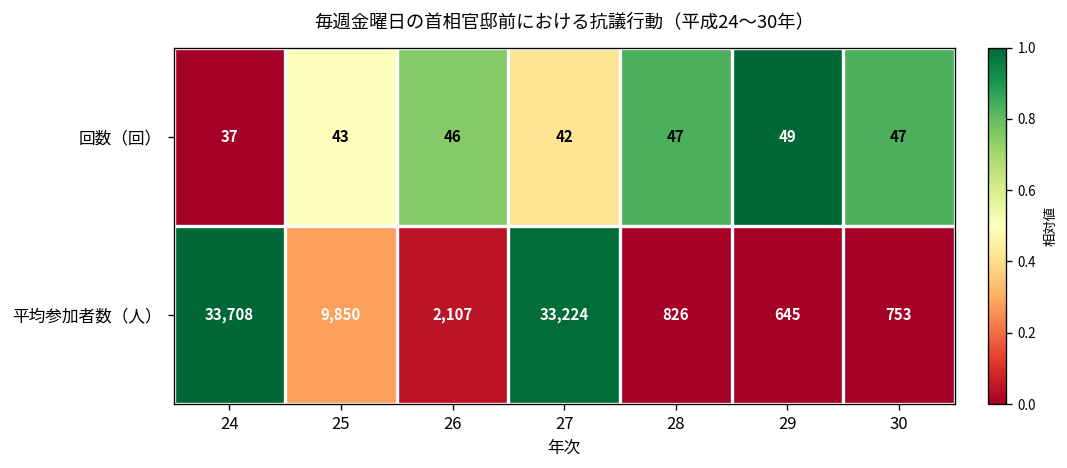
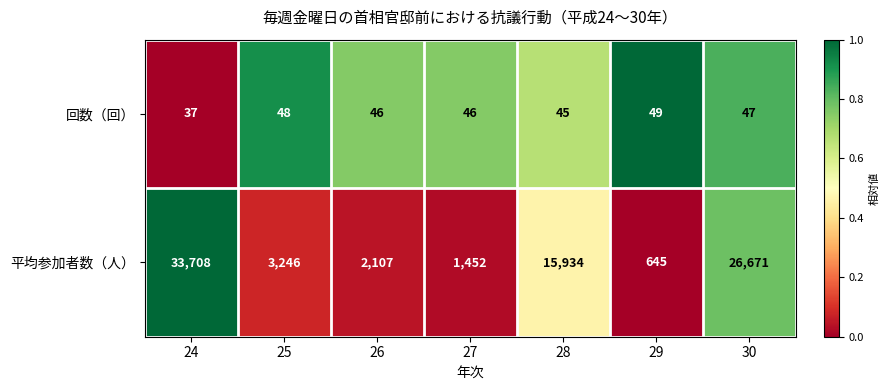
  {
    "回数（回）": {
      "24": "37",
-     "25": "43",
+     "25": "48",
      "26": "46",
-     "27": "42",
-     "28": "47",
+     "27": "46",
+     "28": "45",
      "29": "49",
      "30": "47"
    },
    "平均参加者数（人）": {
      "24": "33,708",
-     "25": "9,850",
+     "25": "3,246",
      "26": "2,107",
-     "27": "33,224",
-     "28": "826",
+     "27": "1,452",
+     "28": "15,934",
      "29": "645",
-     "30": "753"
+     "30": "26,671"
    }
  }
